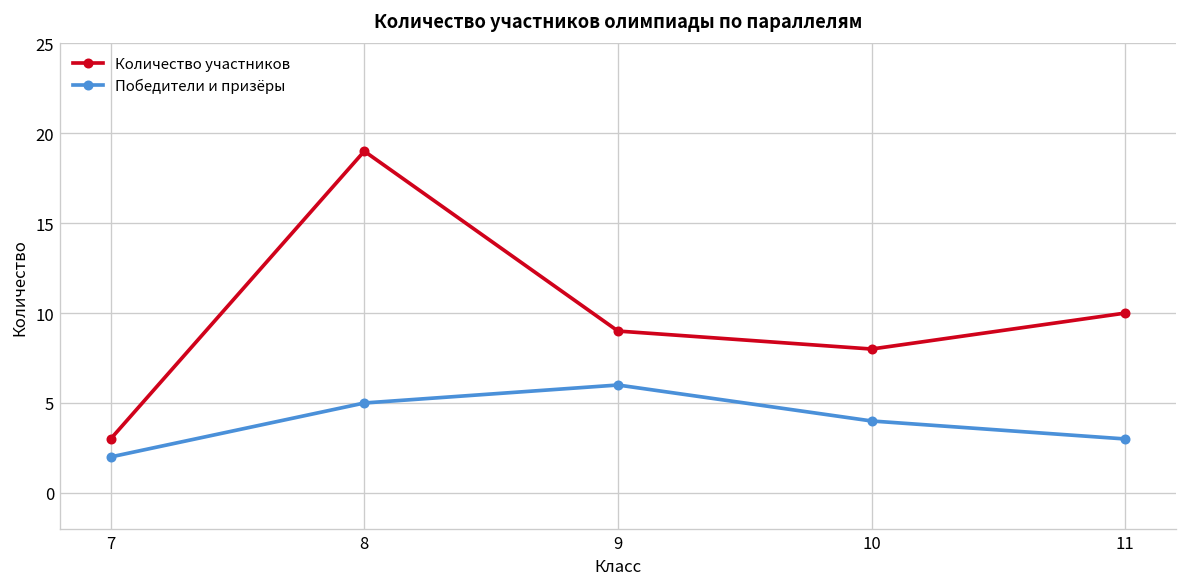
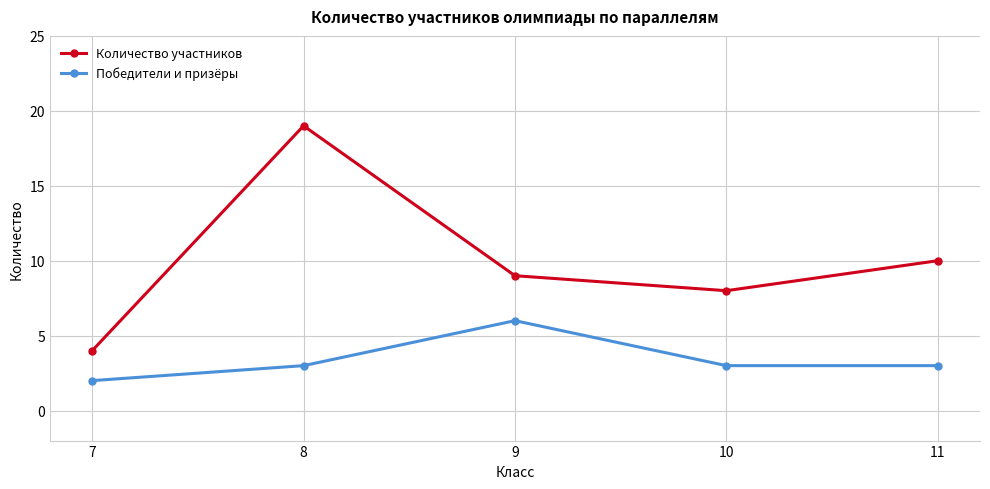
  {
    "Количество участников": {
-     "7": 3,
+     "7": 4,
      "8": 19,
      "9": 9,
      "10": 8,
      "11": 10
    },
    "Победители и призёры": {
      "7": 2,
-     "8": 5,
+     "8": 3,
      "9": 6,
-     "10": 4,
+     "10": 3,
      "11": 3
    }
  }
